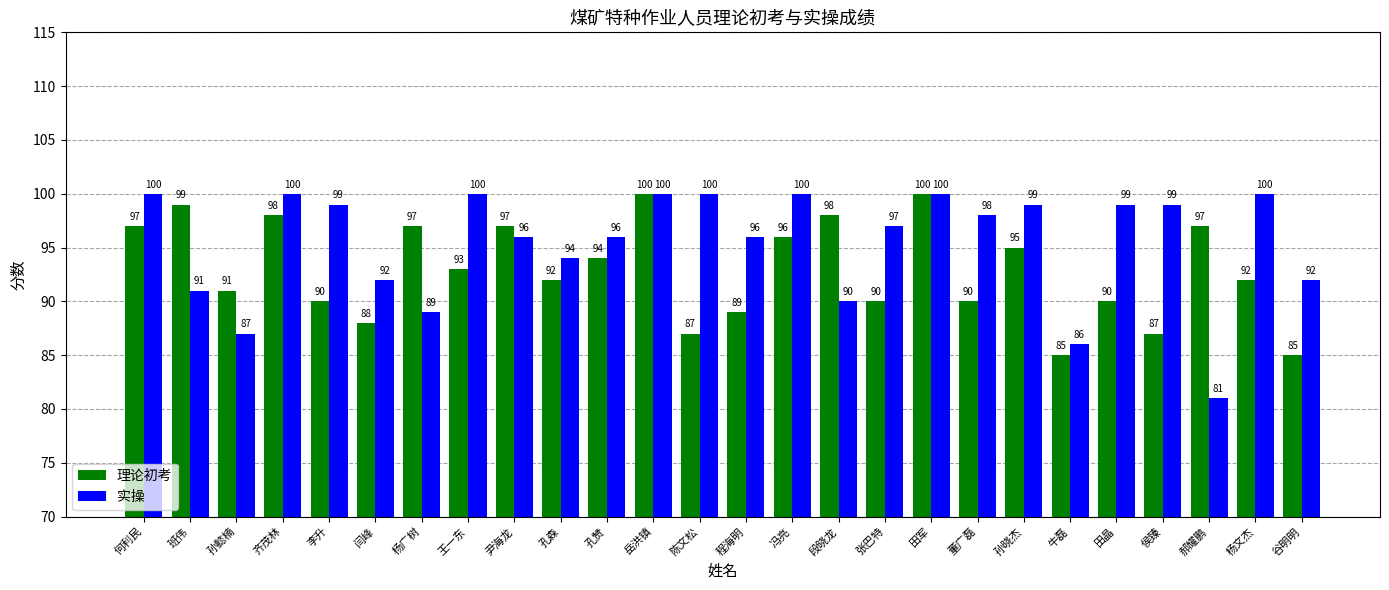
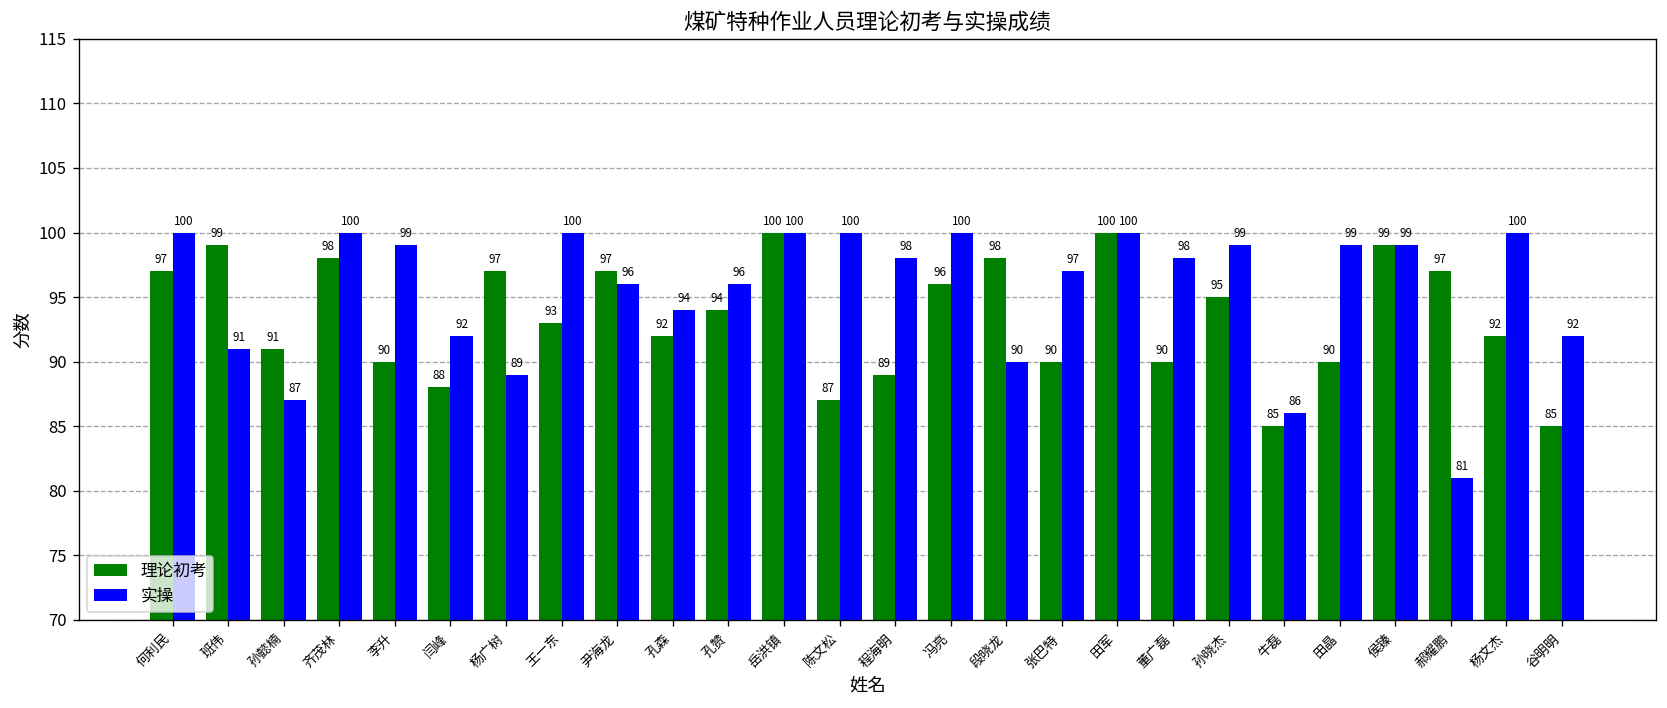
  {
    "理论初考": {
      "何利民": 97,
      "班伟": 99,
      "孙懿楠": 91,
      "齐茂林": 98,
      "李升": 90,
      "闫峰": 88,
      "杨广树": 97,
      "王一东": 93,
      "尹海龙": 97,
      "孔森": 92,
      "孔赞": 94,
      "岳洪镇": 100,
      "陈文松": 87,
      "程海明": 89,
      "冯亮": 96,
      "段晓龙": 98,
      "张巴特": 90,
      "田军": 100,
      "董广磊": 90,
      "孙晓杰": 95,
      "牛磊": 85,
      "田晶": 90,
-     "侯臻": 87,
+     "侯臻": 99,
      "郝耀鹏": 97,
      "杨文杰": 92,
      "谷明明": 85
    },
    "实操": {
      "何利民": 100,
      "班伟": 91,
      "孙懿楠": 87,
      "齐茂林": 100,
      "李升": 99,
      "闫峰": 92,
      "杨广树": 89,
      "王一东": 100,
      "尹海龙": 96,
      "孔森": 94,
      "孔赞": 96,
      "岳洪镇": 100,
      "陈文松": 100,
-     "程海明": 96,
+     "程海明": 98,
      "冯亮": 100,
      "段晓龙": 90,
      "张巴特": 97,
      "田军": 100,
      "董广磊": 98,
      "孙晓杰": 99,
      "牛磊": 86,
      "田晶": 99,
      "侯臻": 99,
      "郝耀鹏": 81,
      "杨文杰": 100,
      "谷明明": 92
    }
  }
